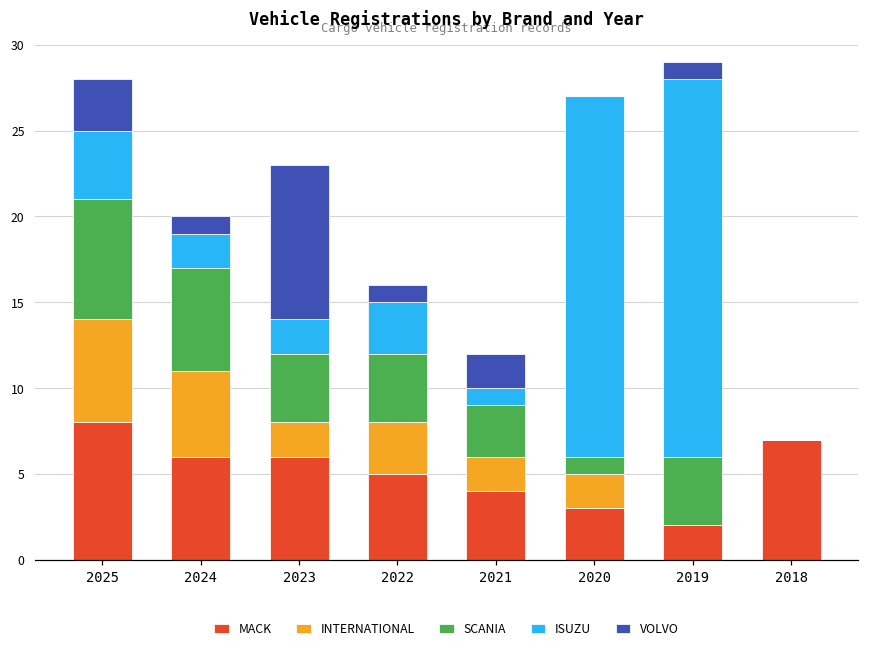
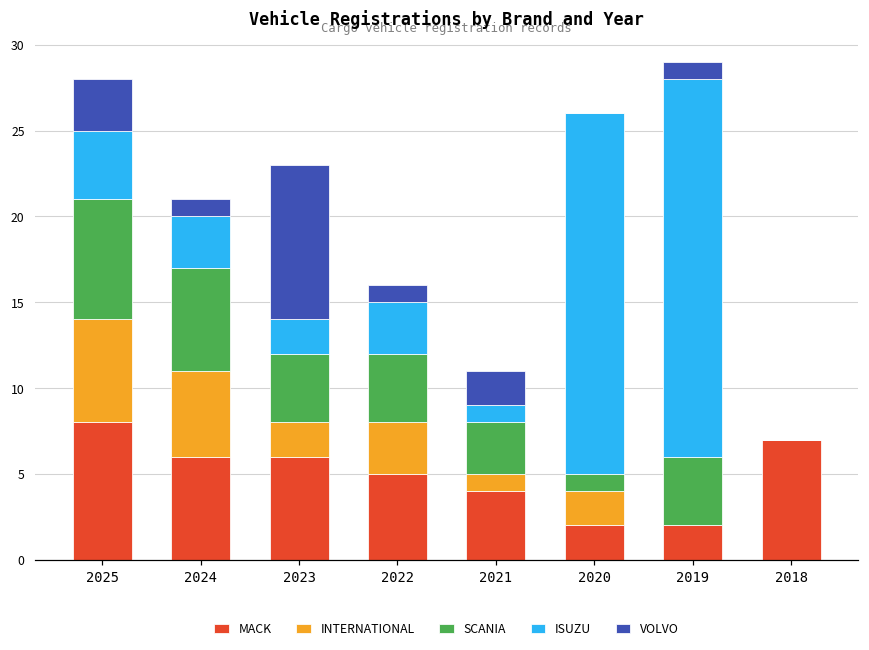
  {
    "MACK": {
      "2025": 8,
      "2024": 6,
      "2023": 6,
      "2022": 5,
      "2021": 4,
-     "2020": 3,
+     "2020": 2,
      "2019": 2,
      "2018": 7
    },
    "INTERNATIONAL": {
      "2025": 6,
      "2024": 5,
      "2023": 2,
      "2022": 3,
-     "2021": 2,
+     "2021": 1,
      "2020": 2,
      "2019": 0,
      "2018": 0
    },
    "SCANIA": {
      "2025": 7,
      "2024": 6,
      "2023": 4,
      "2022": 4,
      "2021": 3,
      "2020": 1,
      "2019": 4,
      "2018": 0
    },
    "ISUZU": {
      "2025": 4,
-     "2024": 2,
+     "2024": 3,
      "2023": 2,
      "2022": 3,
      "2021": 1,
      "2020": 21,
      "2019": 22,
      "2018": 0
    },
    "VOLVO": {
      "2025": 3,
      "2024": 1,
      "2023": 9,
      "2022": 1,
      "2021": 2,
      "2020": 0,
      "2019": 1,
      "2018": 0
    }
  }
